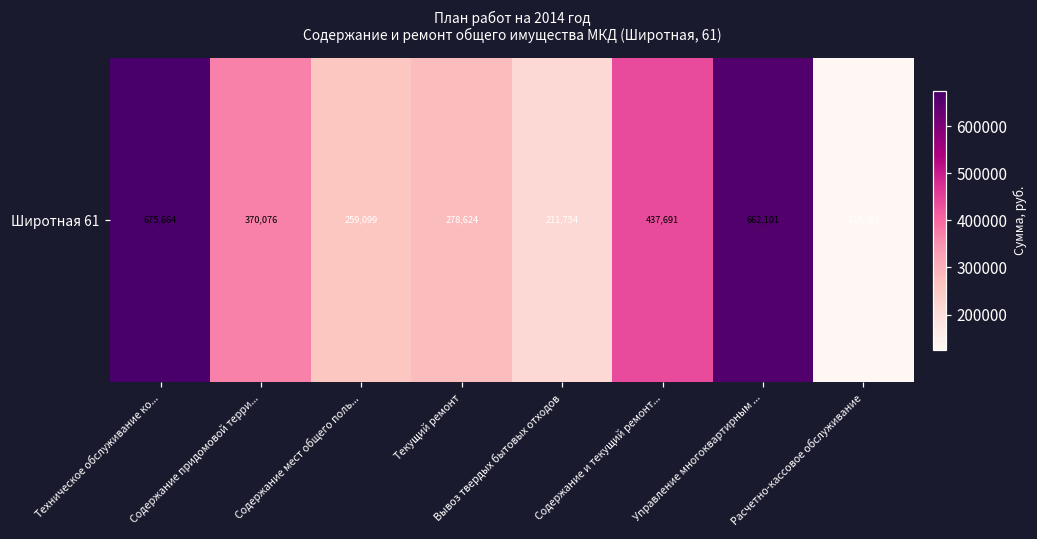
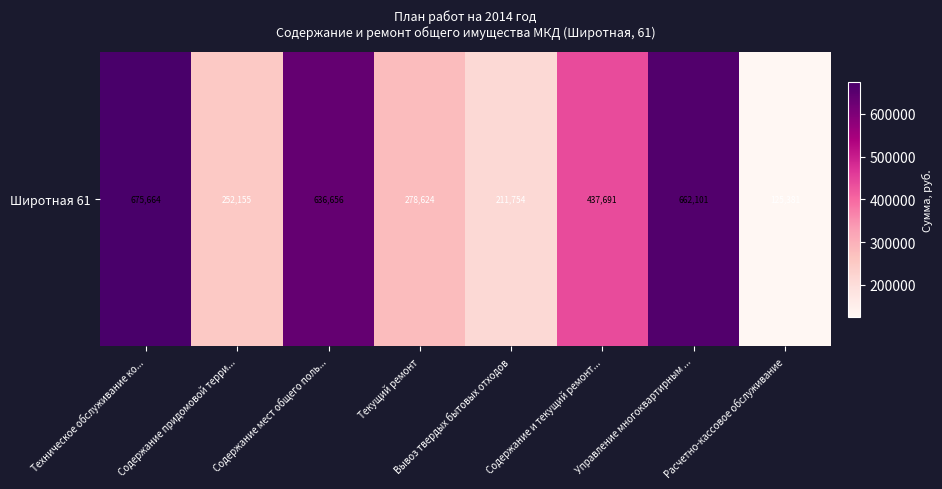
  {
    "Широтная 61": {
      "Техническое обслуживание ко...": "675,664",
-     "Содержание придомовой терри...": "370,076",
-     "Содержание мест общего поль...": "259,099",
+     "Содержание придомовой терри...": "252,155",
+     "Содержание мест общего поль...": "636,656",
      "Текущий ремонт": "278,624",
      "Содержание и текущий ремонт...": "437,691",
      "Управление многоквартирным ...": "662,101"
    }
  }
